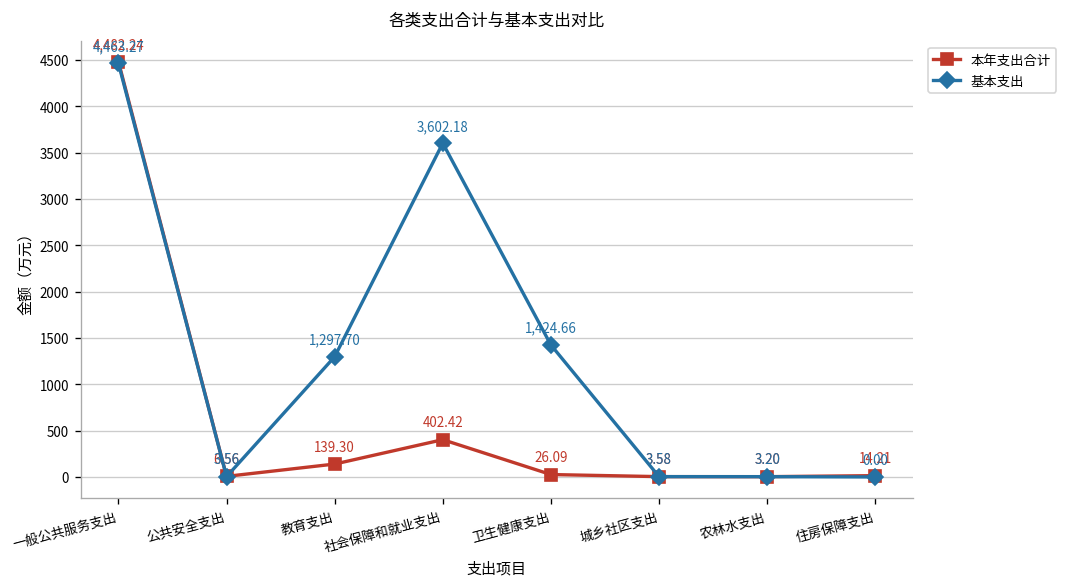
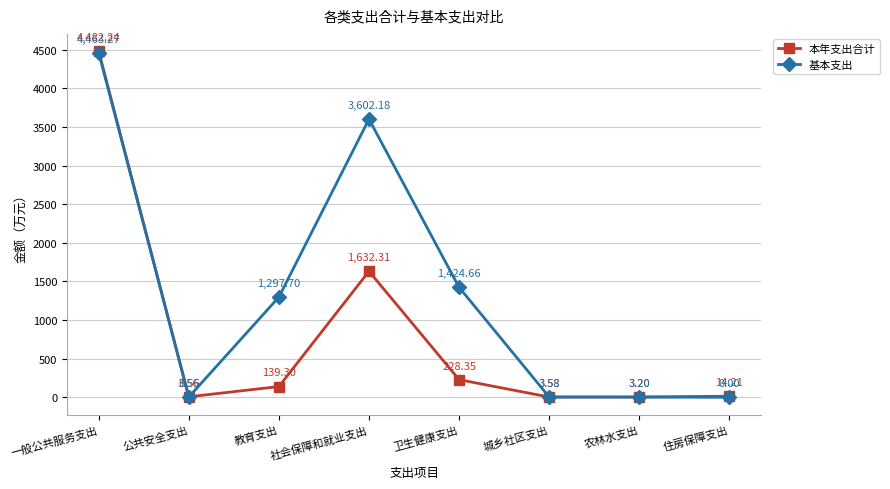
  {
    "本年支出合计": {
      "教育支出": "139.30",
-     "社会保障和就业支出": "402.42",
-     "卫生健康支出": "26.09"
+     "社会保障和就业支出": "1,632.31",
+     "卫生健康支出": "228.35"
    },
    "基本支出": {
      "教育支出": "1,297.70",
      "社会保障和就业支出": "3,602.18",
      "卫生健康支出": "1,424.66"
    }
  }
